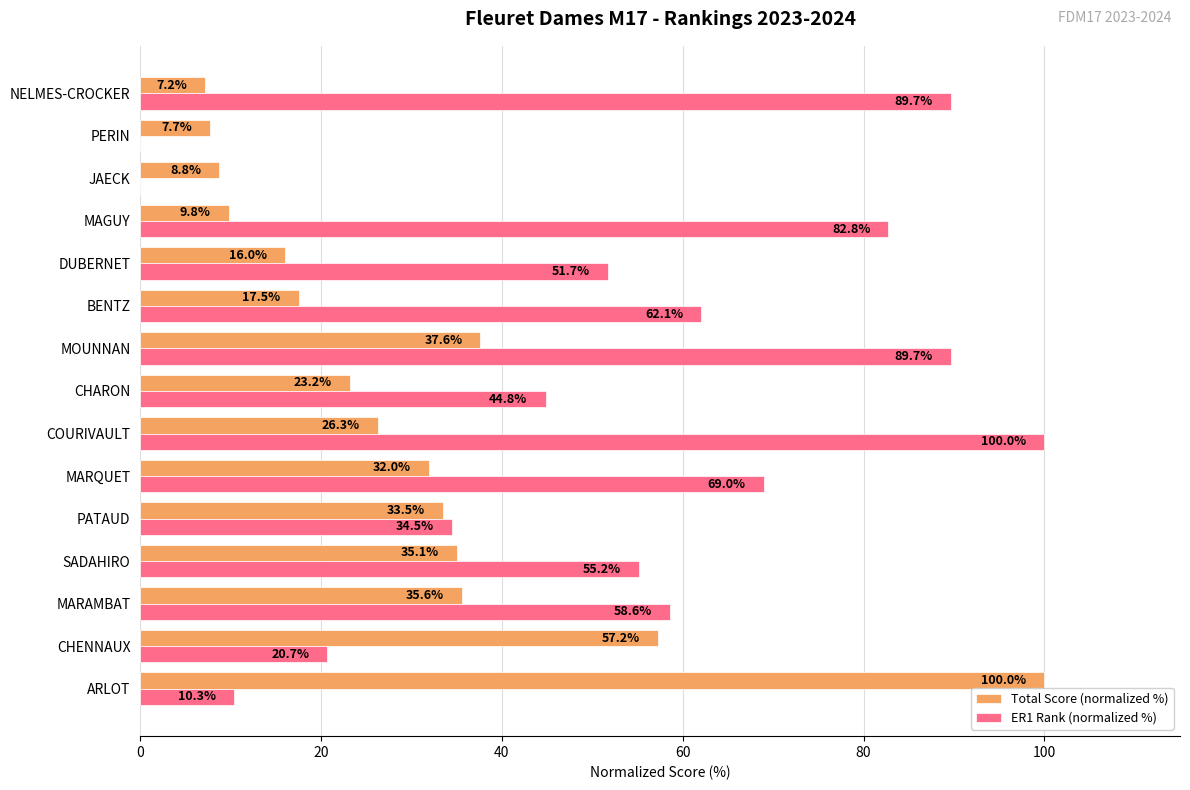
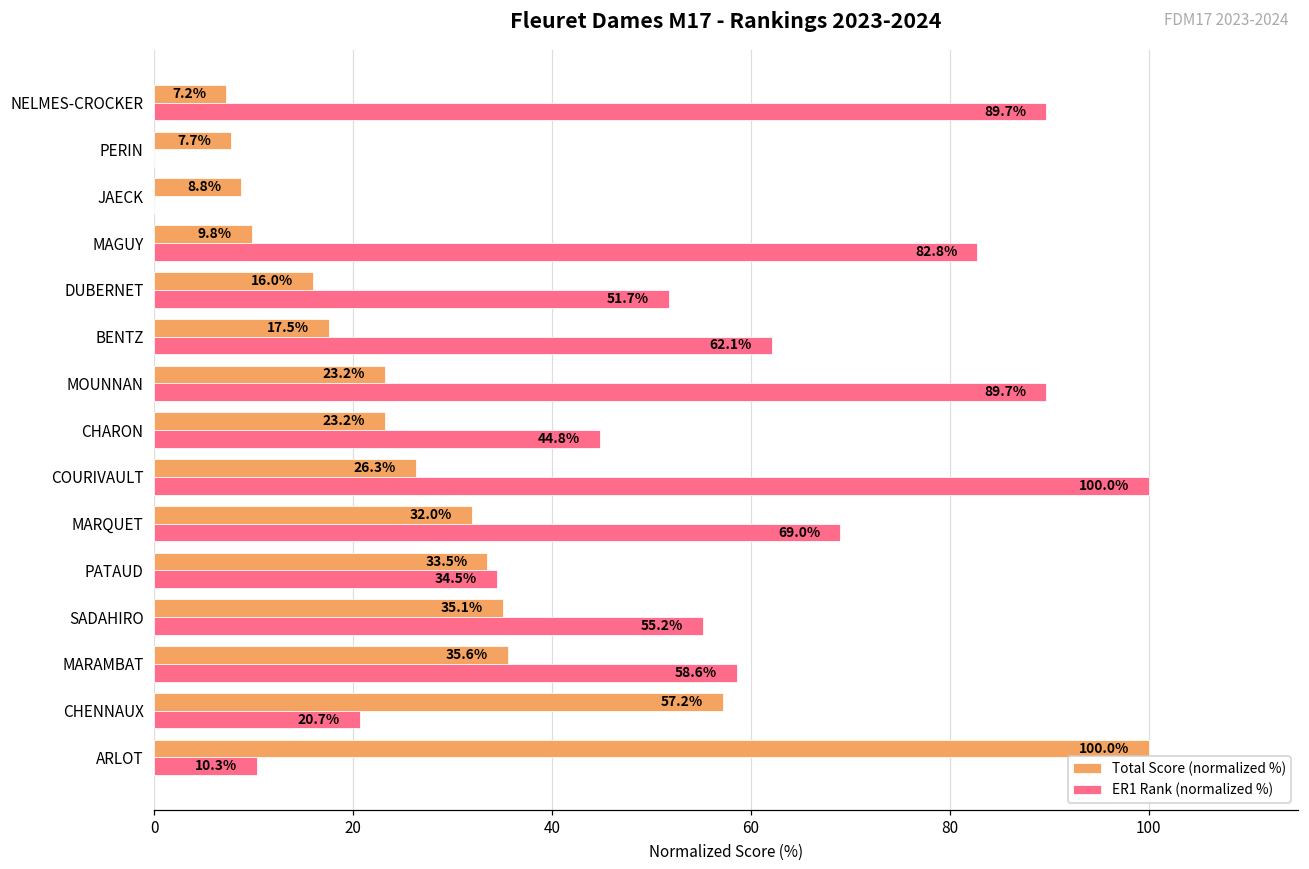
  {
    "Total Score (normalized %)": {
      "NELMES-CROCKER": "7.2%",
      "PERIN": "7.7%",
      "JAECK": "8.8%",
      "MAGUY": "9.8%",
      "DUBERNET": "16.0%",
      "BENTZ": "17.5%",
-     "MOUNNAN": "37.6%",
+     "MOUNNAN": "23.2%",
      "CHARON": "23.2%",
      "COURIVAULT": "26.3%",
      "MARQUET": "32.0%",
      "PATAUD": "33.5%",
      "SADAHIRO": "35.1%",
      "MARAMBAT": "35.6%",
      "CHENNAUX": "57.2%",
      "ARLOT": "100.0%"
    },
    "ER1 Rank (normalized %)": {
      "NELMES-CROCKER": "89.7%",
      "MAGUY": "82.8%",
      "DUBERNET": "51.7%",
      "BENTZ": "62.1%",
      "MOUNNAN": "89.7%",
      "CHARON": "44.8%",
      "COURIVAULT": "100.0%",
      "MARQUET": "69.0%",
      "PATAUD": "34.5%",
      "SADAHIRO": "55.2%",
      "MARAMBAT": "58.6%",
      "CHENNAUX": "20.7%",
      "ARLOT": "10.3%"
    }
  }
